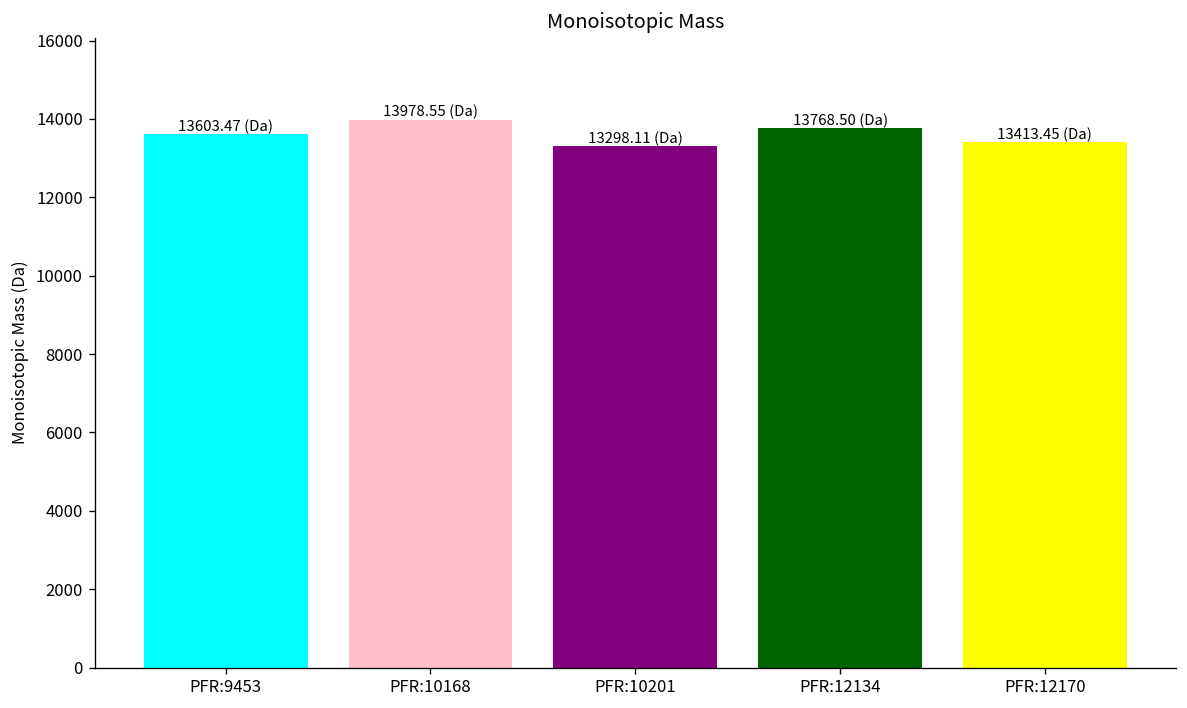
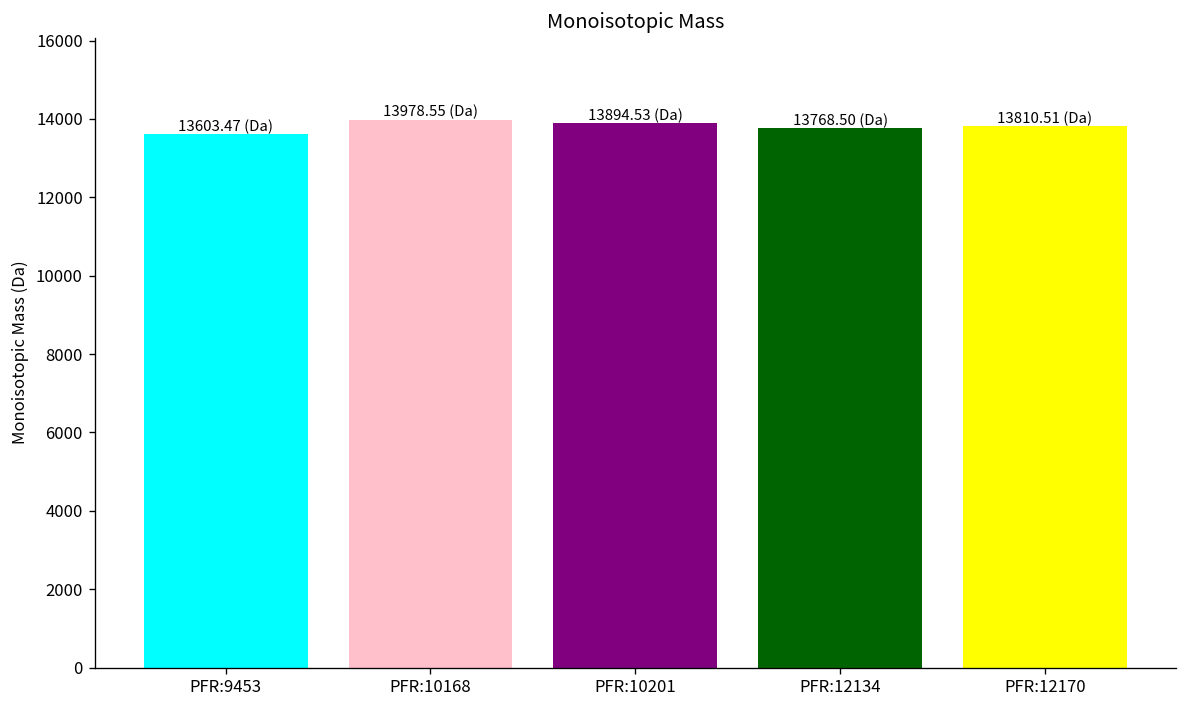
  {
    "PFR:9453": 13603.47,
    "PFR:10168": 13978.55,
-   "PFR:10201": 13298.11,
+   "PFR:10201": 13894.53,
    "PFR:12134": 13768.50,
-   "PFR:12170": 13413.45
+   "PFR:12170": 13810.51
  }
